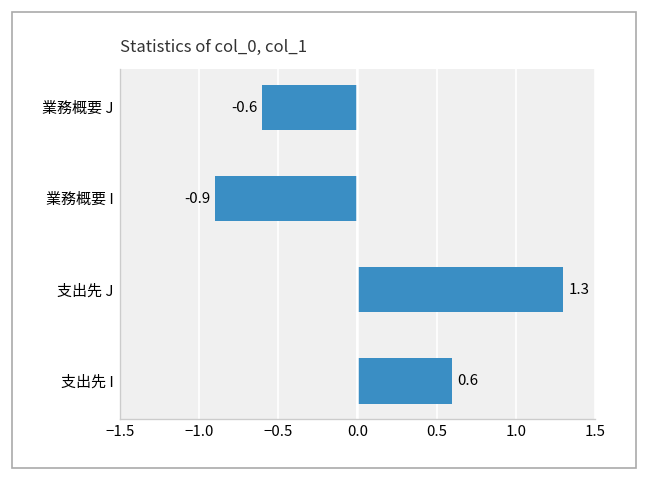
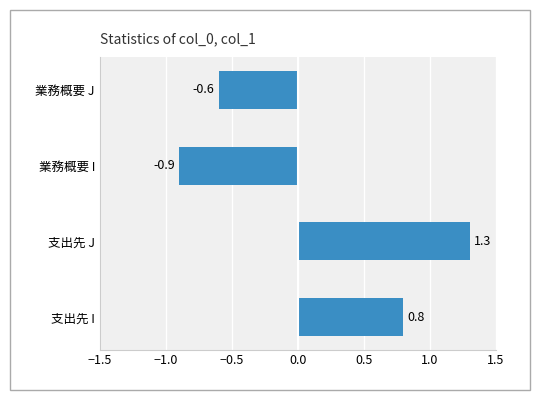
  {
    "業務概要 J": -0.6,
    "業務概要 I": -0.9,
    "支出先 J": 1.3,
-   "支出先 I": 0.6
+   "支出先 I": 0.8
  }
